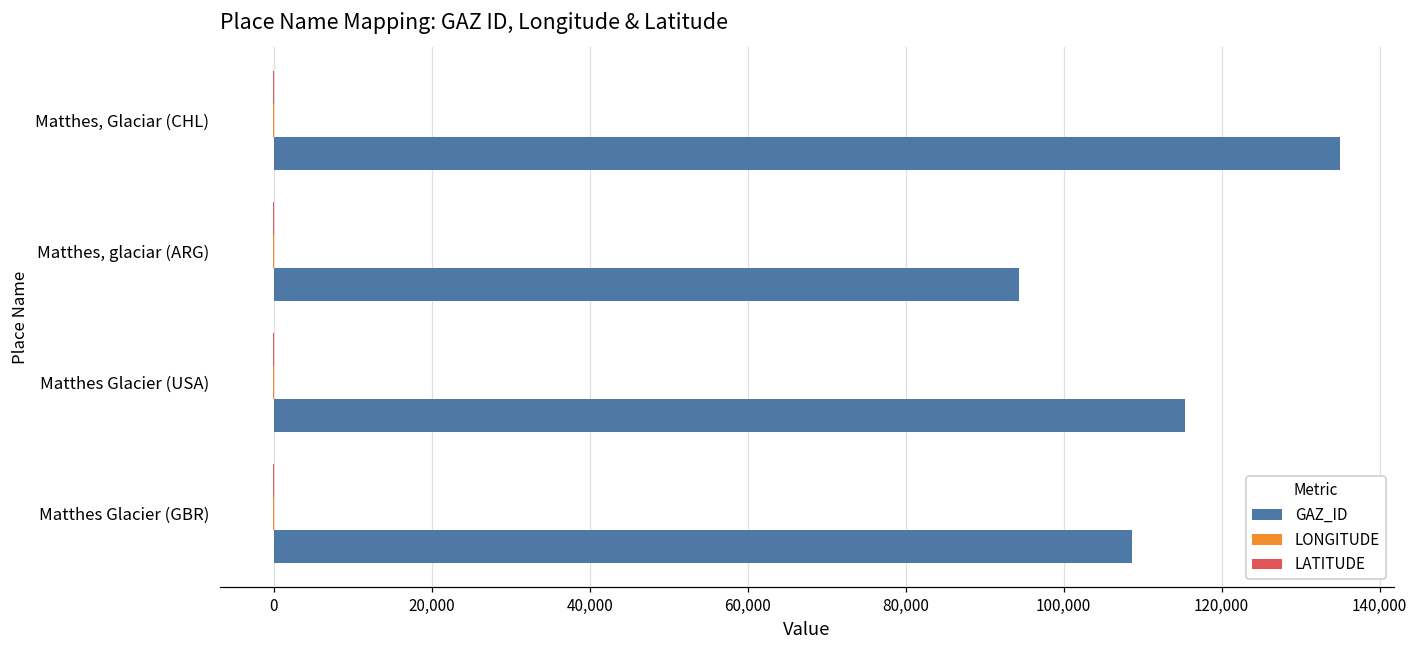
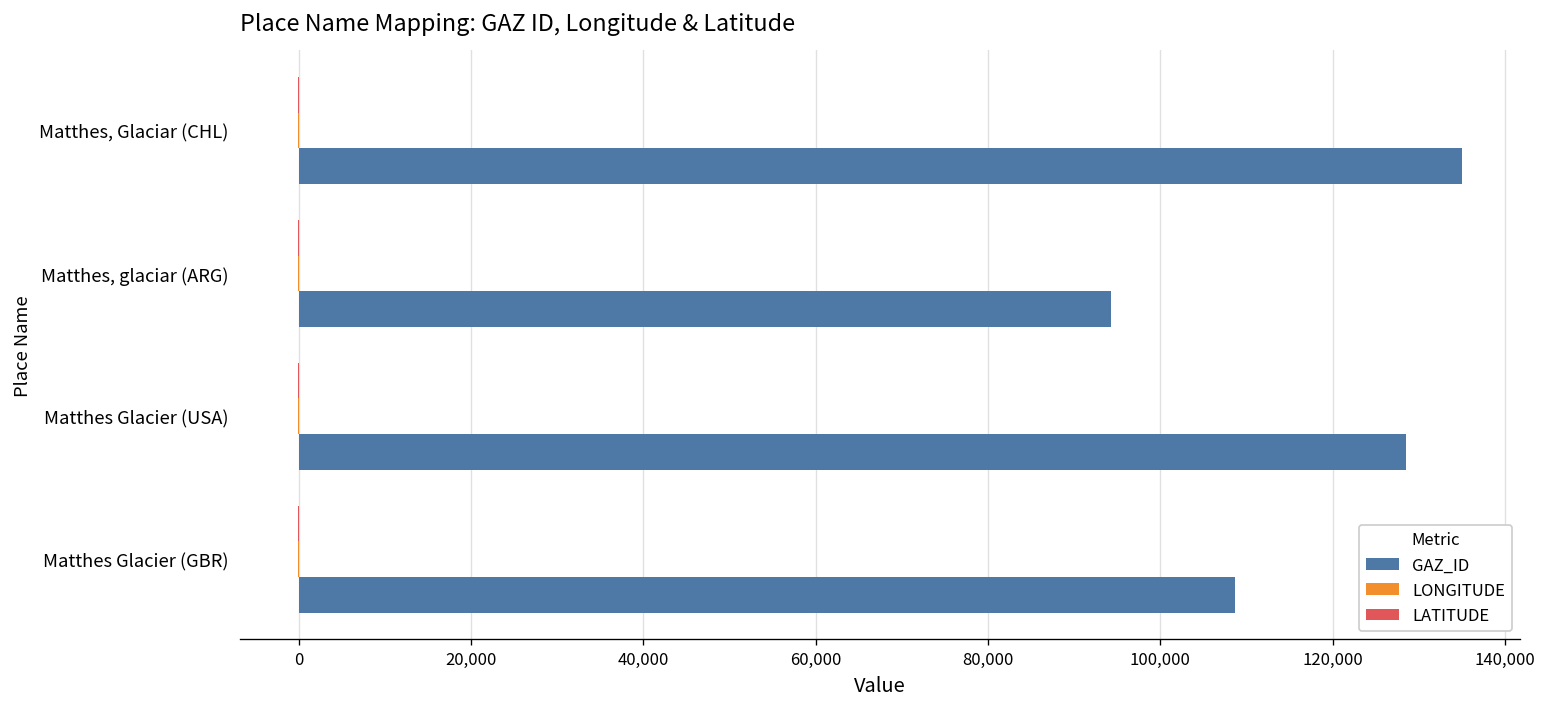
  {
    "GAZ_ID": {
      "Matthes, Glaciar (CHL)": "135,000",
      "Matthes, glaciar (ARG)": "94,000",
-     "Matthes Glacier (USA)": "115,000",
+     "Matthes Glacier (USA)": "129,000",
      "Matthes Glacier (GBR)": "109,000"
    }
  }
